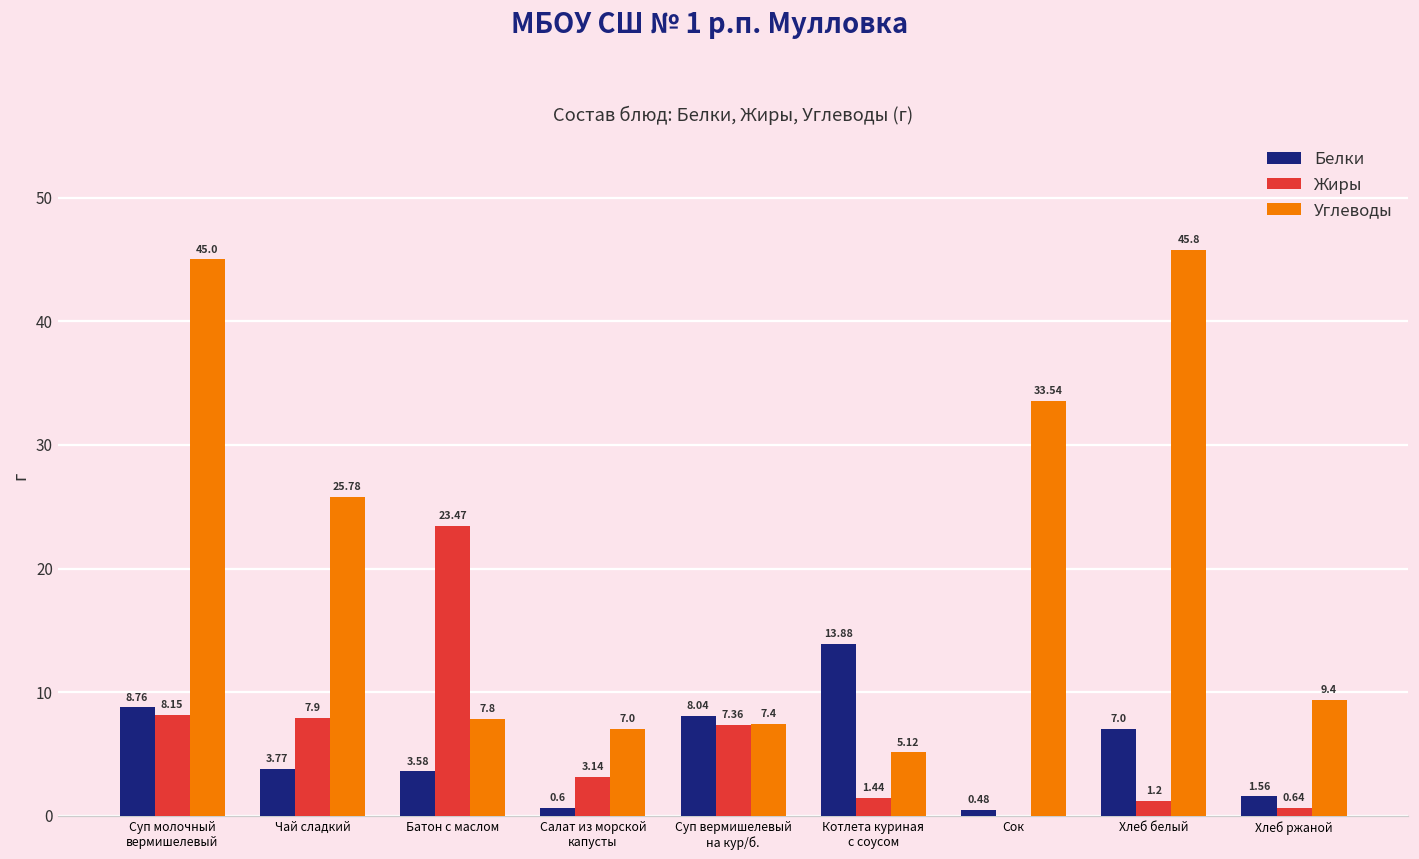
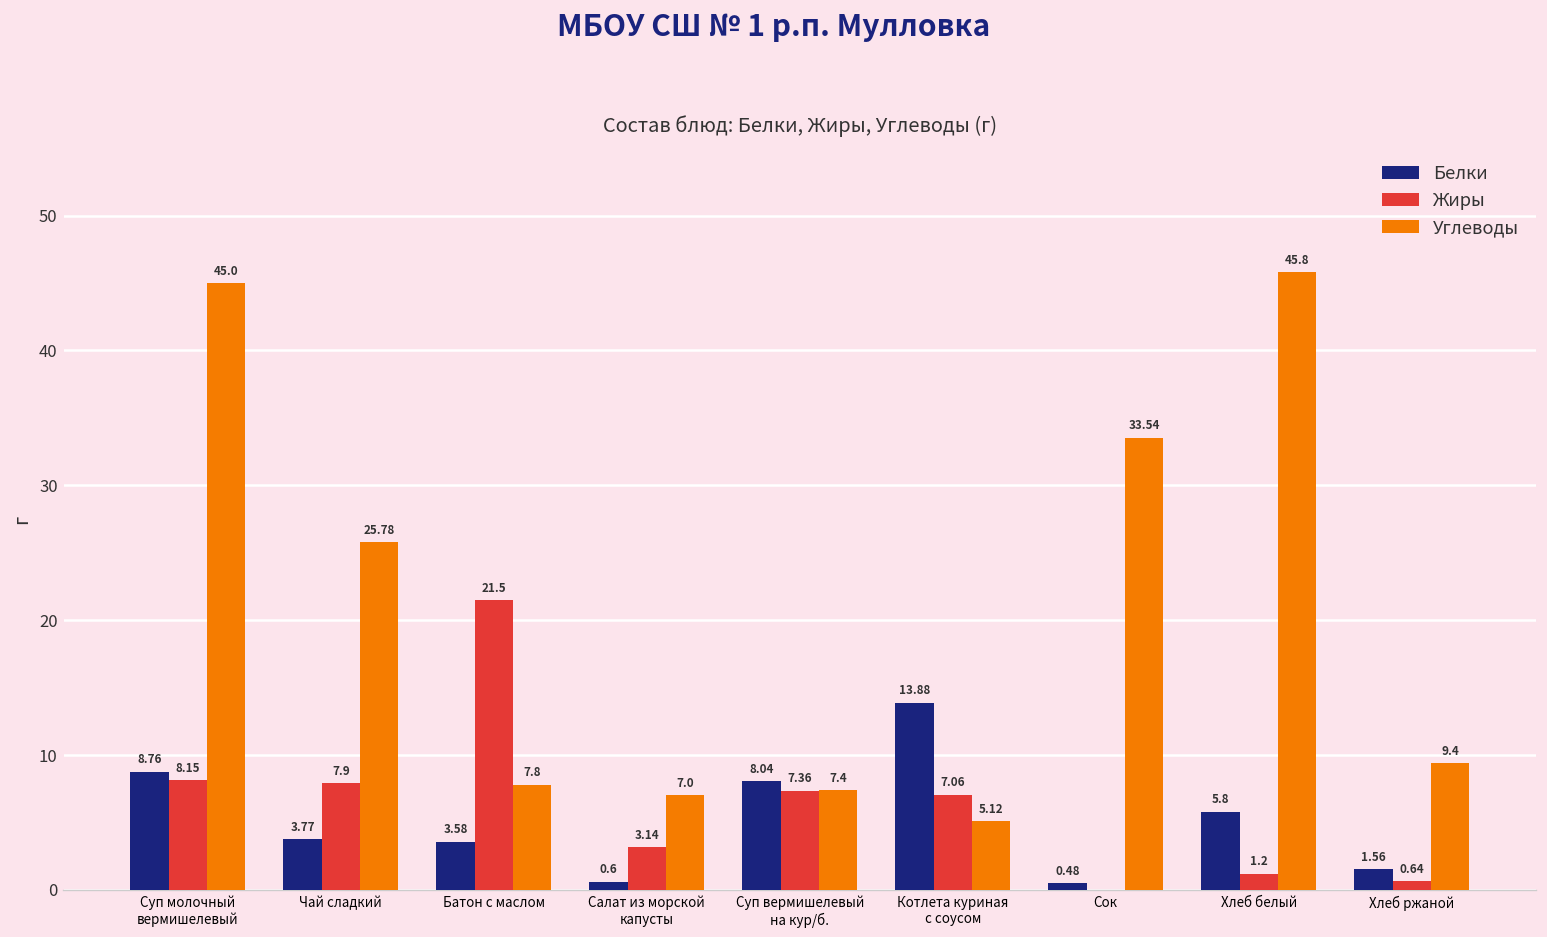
  {
    "Белки": {
      "Суп молочный вермишелевый": 8.76,
      "Чай сладкий": 3.77,
      "Батон с маслом": 3.58,
      "Салат из морской капусты": 0.6,
      "Суп вермишелевый на кур/б.": 8.04,
      "Котлета куриная с соусом": 13.88,
      "Сок": 0.48,
-     "Хлеб белый": 7.0,
+     "Хлеб белый": 5.8,
      "Хлеб ржаной": 1.56
    },
    "Жиры": {
      "Суп молочный вермишелевый": 8.15,
      "Чай сладкий": 7.9,
-     "Батон с маслом": 23.47,
+     "Батон с маслом": 21.5,
      "Салат из морской капусты": 3.14,
      "Суп вермишелевый на кур/б.": 7.36,
-     "Котлета куриная с соусом": 1.44,
+     "Котлета куриная с соусом": 7.06,
      "Хлеб белый": 1.2,
      "Хлеб ржаной": 0.64
    },
    "Углеводы": {
      "Суп молочный вермишелевый": 45.0,
      "Чай сладкий": 25.78,
      "Батон с маслом": 7.8,
      "Салат из морской капусты": 7.0,
      "Суп вермишелевый на кур/б.": 7.4,
      "Котлета куриная с соусом": 5.12,
      "Сок": 33.54,
      "Хлеб белый": 45.8,
      "Хлеб ржаной": 9.4
    }
  }
